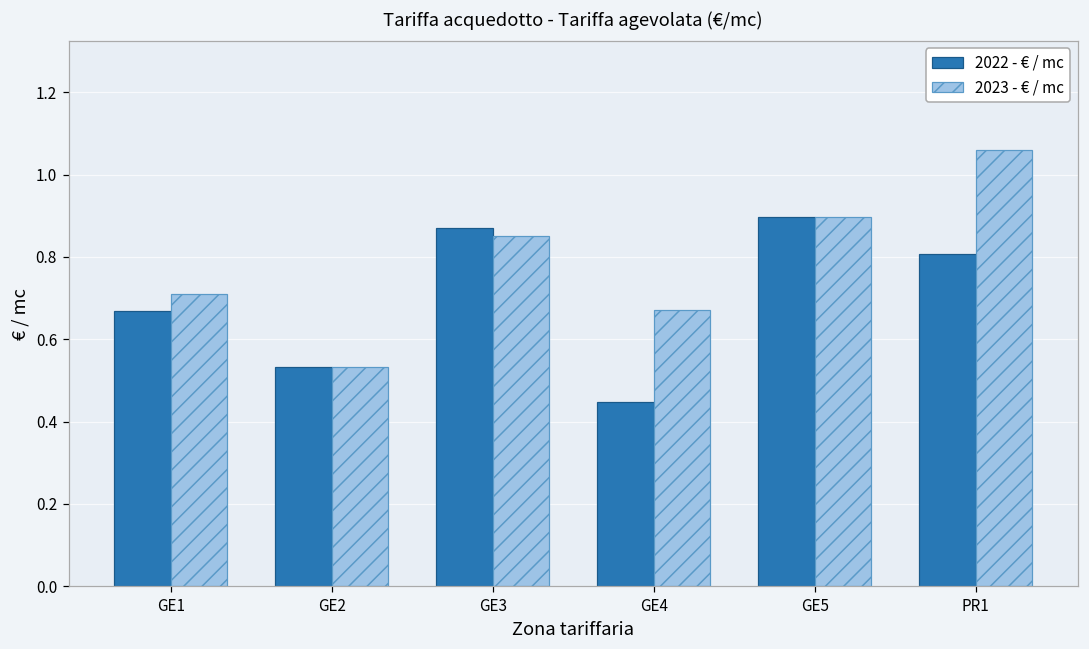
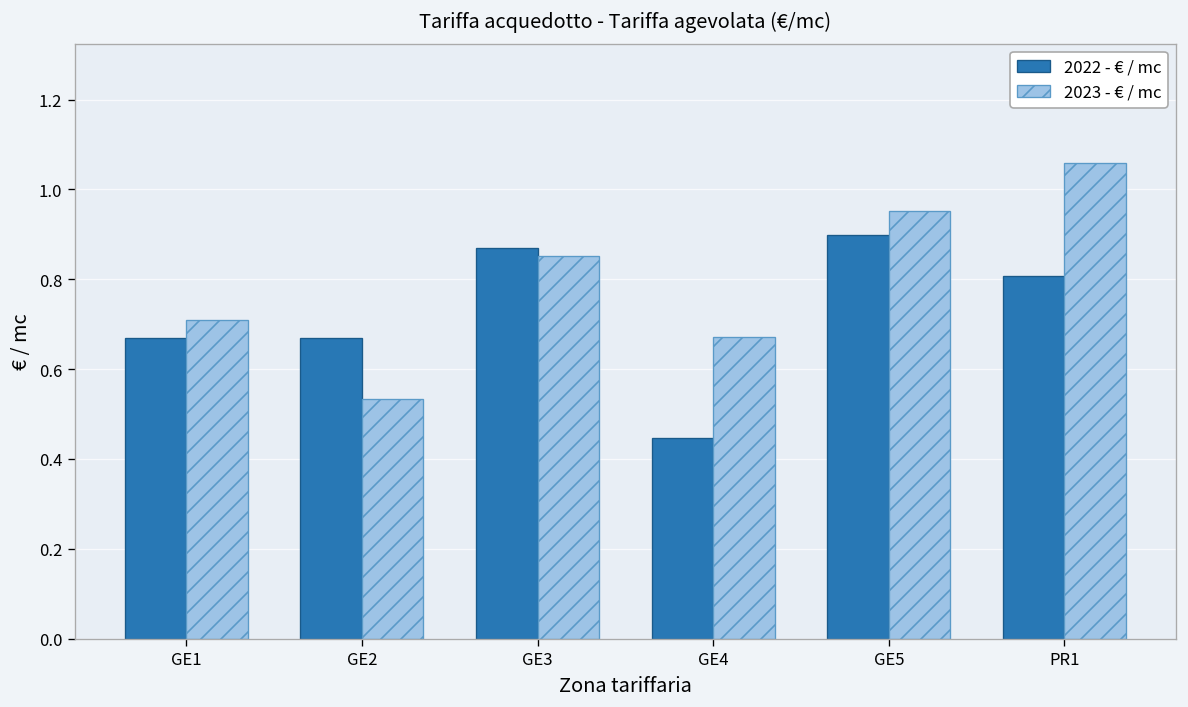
  {
    "2022 - € / mc": {
      "GE1": 0.67,
-     "GE2": 0.53,
+     "GE2": 0.67,
      "GE3": 0.87,
      "GE4": 0.45,
      "GE5": 0.90,
      "PR1": 0.81
    },
    "2023 - € / mc": {
      "GE1": 0.71,
      "GE2": 0.53,
      "GE3": 0.85,
      "GE4": 0.67,
-     "GE5": 0.90,
+     "GE5": 0.95,
      "PR1": 1.06
    }
  }
